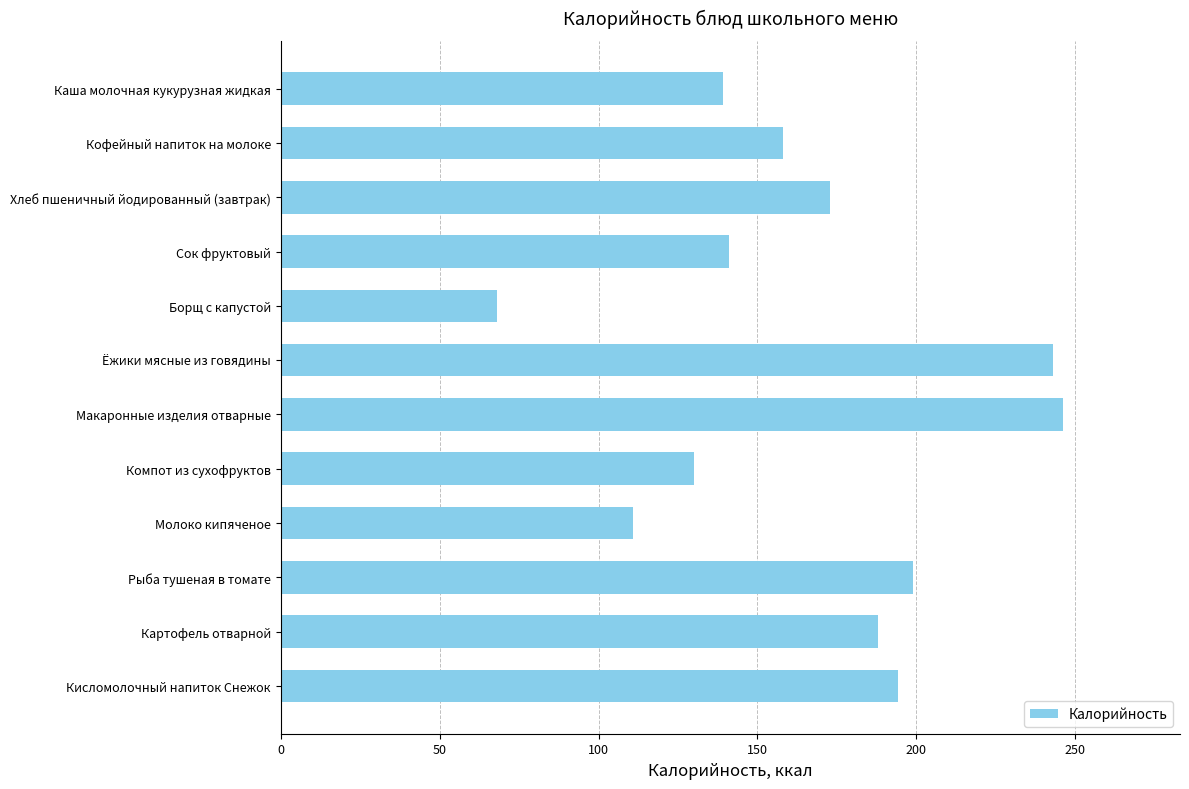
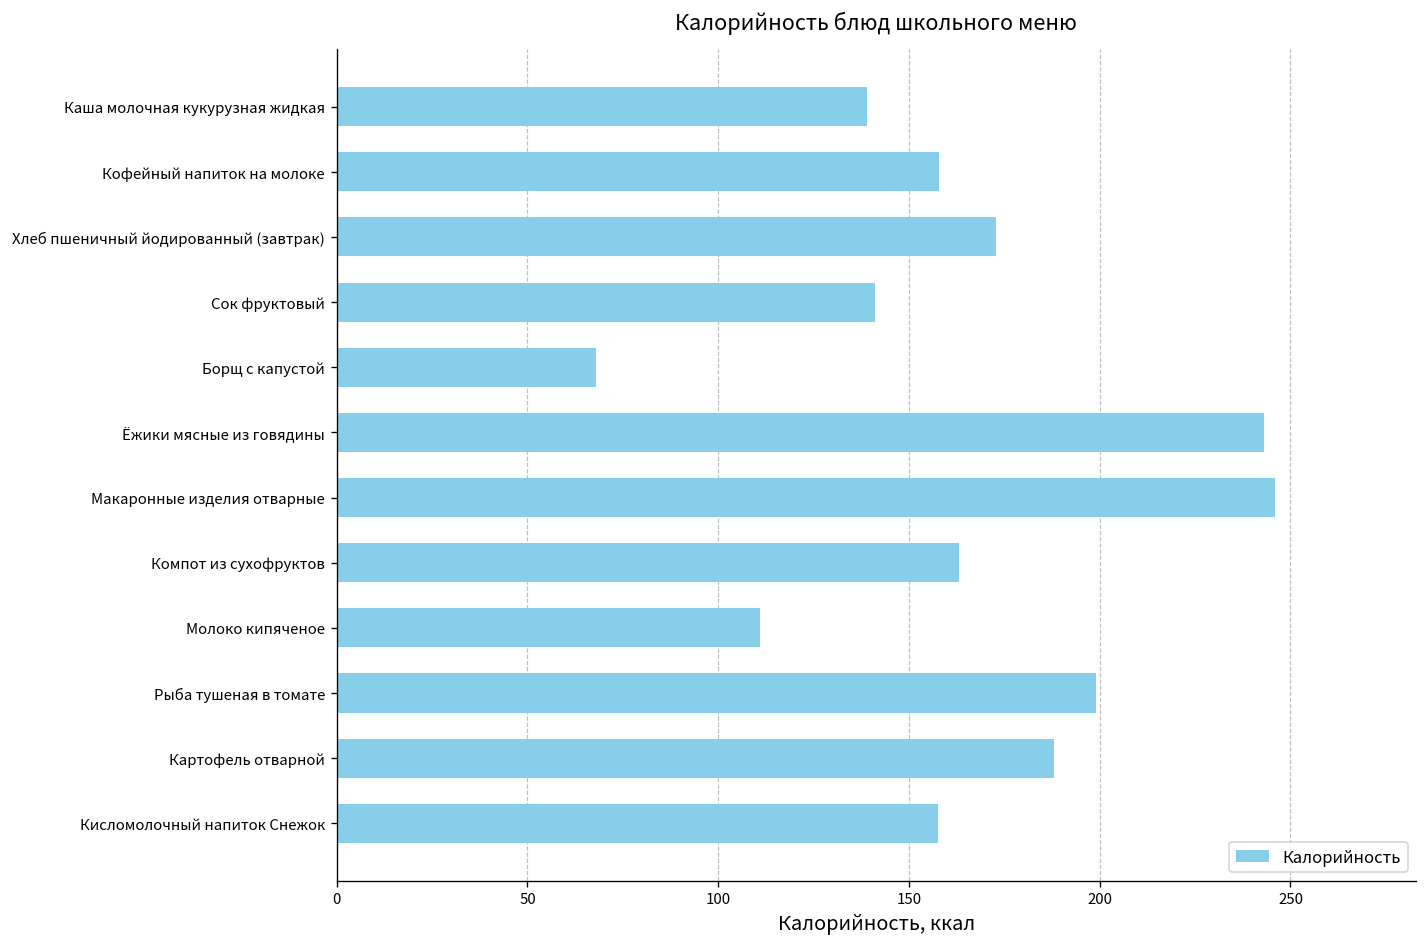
  {
    "Каша молочная кукурузная жидкая": 139,
    "Кофейный напиток на молоке": 158,
    "Хлеб пшеничный йодированный (завтрак)": 173,
    "Сок фруктовый": 141,
    "Борщ с капустой": 68,
    "Ёжики мясные из говядины": 243,
    "Макаронные изделия отварные": 246,
-   "Компот из сухофруктов": 130,
+   "Компот из сухофруктов": 163,
    "Молоко кипяченое": 111,
    "Рыба тушеная в томате": 199,
    "Картофель отварной": 188,
-   "Кисломолочный напиток Снежок": 194
+   "Кисломолочный напиток Снежок": 158
  }
